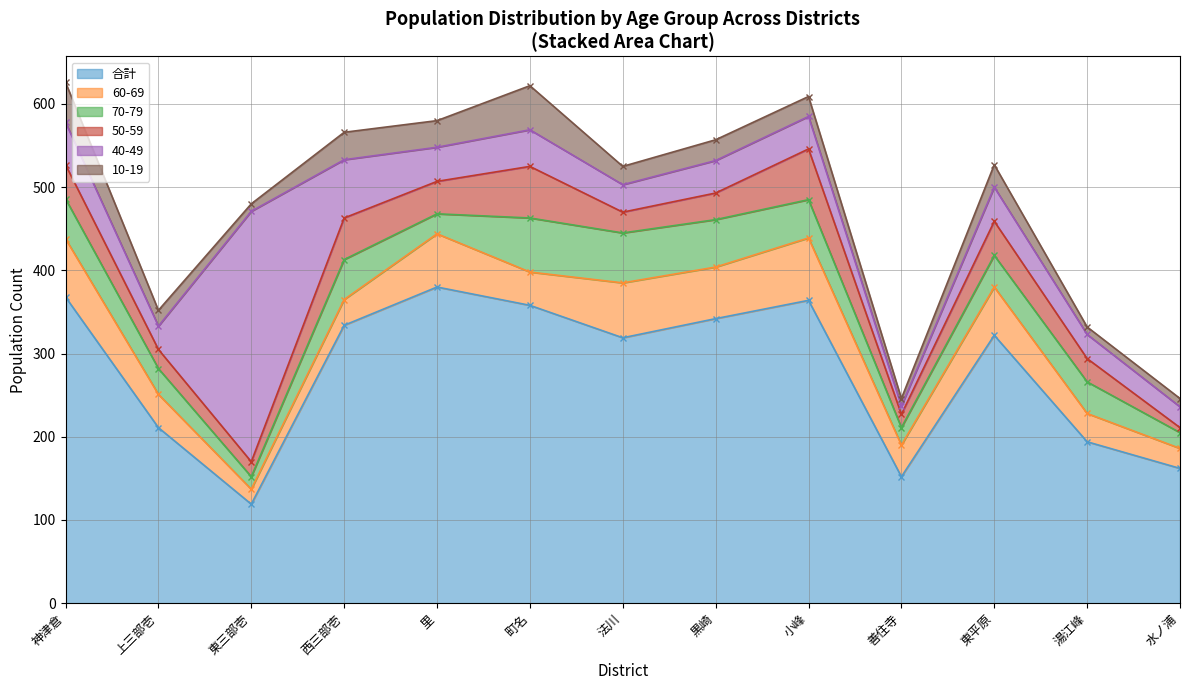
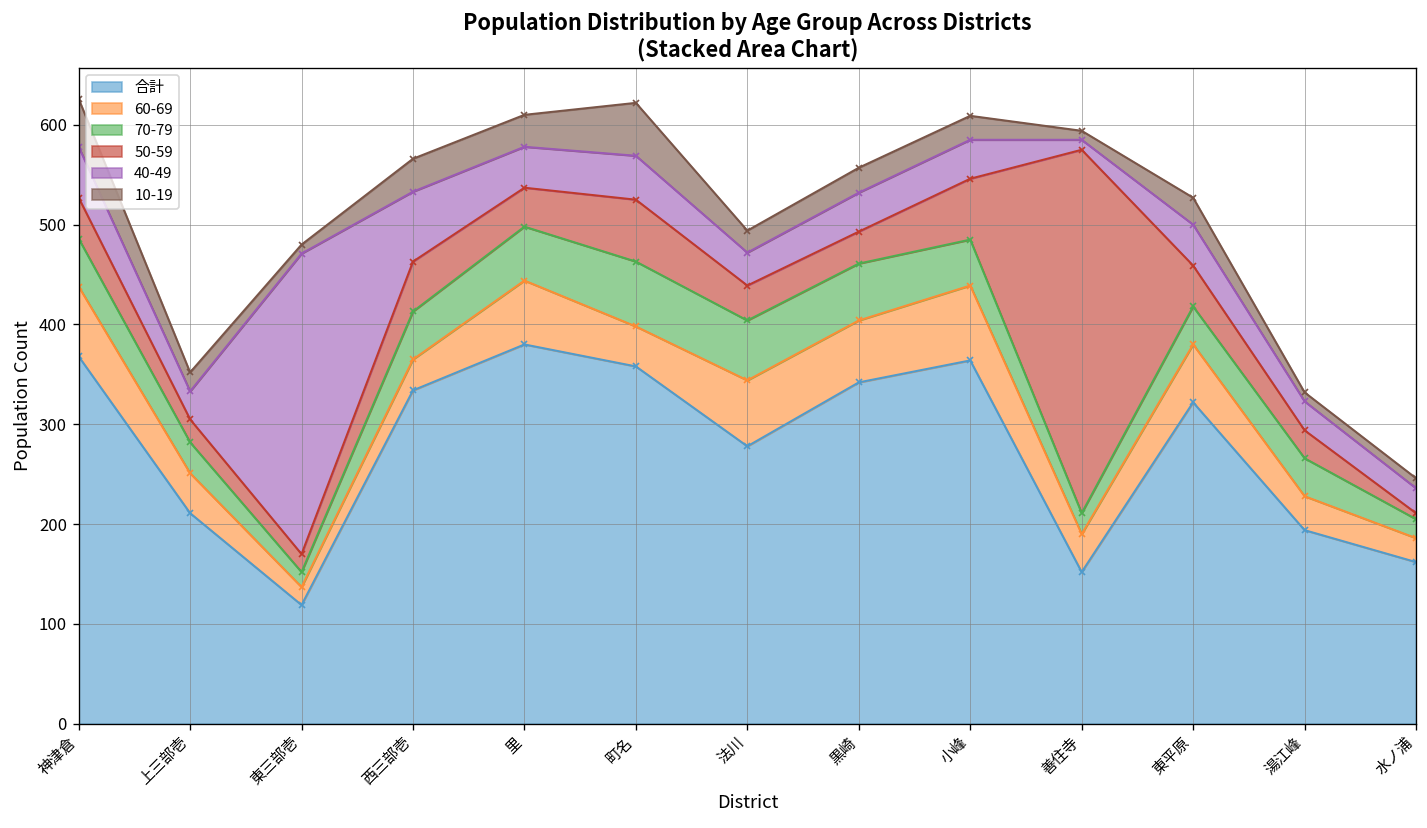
  {
    "合計": {
      "神津倉": 370,
      "上三部壱": 210,
      "東三部壱": 120,
      "西三部壱": 330,
      "里": 380,
      "町名": 360,
-     "法川": 320,
+     "法川": 280,
      "黒崎": 340,
      "小峰": 360,
      "善住寺": 150,
      "東平原": 320,
      "湯江峰": 190,
      "水ノ浦": 160
    },
    "60-69": {
      "神津倉": 70,
      "上三部壱": 40,
      "東三部壱": 20,
      "西三部壱": 30,
      "里": 60,
      "町名": 40,
      "法川": 70,
      "黒崎": 60,
      "小峰": 80,
      "善住寺": 40,
      "東平原": 60,
      "湯江峰": 30,
      "水ノ浦": 20
    },
    "70-79": {
      "神津倉": 50,
      "上三部壱": 30,
      "東三部壱": 20,
      "西三部壱": 50,
-     "里": 20,
+     "里": 50,
      "町名": 70,
      "法川": 60,
      "黒崎": 60,
      "小峰": 50,
      "善住寺": 20,
      "東平原": 40,
      "湯江峰": 40,
      "水ノ浦": 20
    },
    "50-59": {
      "神津倉": 40,
      "上三部壱": 20,
      "東三部壱": 20,
      "西三部壱": 50,
      "里": 40,
      "町名": 60,
-     "法川": 30,
+     "法川": 40,
      "黒崎": 30,
      "小峰": 60,
-     "善住寺": 20,
+     "善住寺": 360,
      "東平原": 40,
      "湯江峰": 30,
      "水ノ浦": 10
    },
    "40-49": {
      "神津倉": 50,
      "上三部壱": 30,
      "東三部壱": 300,
      "西三部壱": 70,
      "里": 40,
      "町名": 40,
      "法川": 30,
      "黒崎": 40,
      "小峰": 40,
      "善住寺": 10,
      "東平原": 40,
      "湯江峰": 30,
      "水ノ浦": 30
    },
    "10-19": {
      "神津倉": 50,
      "上三部壱": 20,
      "東三部壱": 10,
      "西三部壱": 30,
      "里": 30,
      "町名": 50,
      "法川": 20,
      "黒崎": 30,
      "小峰": 20,
      "善住寺": 10,
      "東平原": 30,
      "湯江峰": 10,
      "水ノ浦": 10
    }
  }
